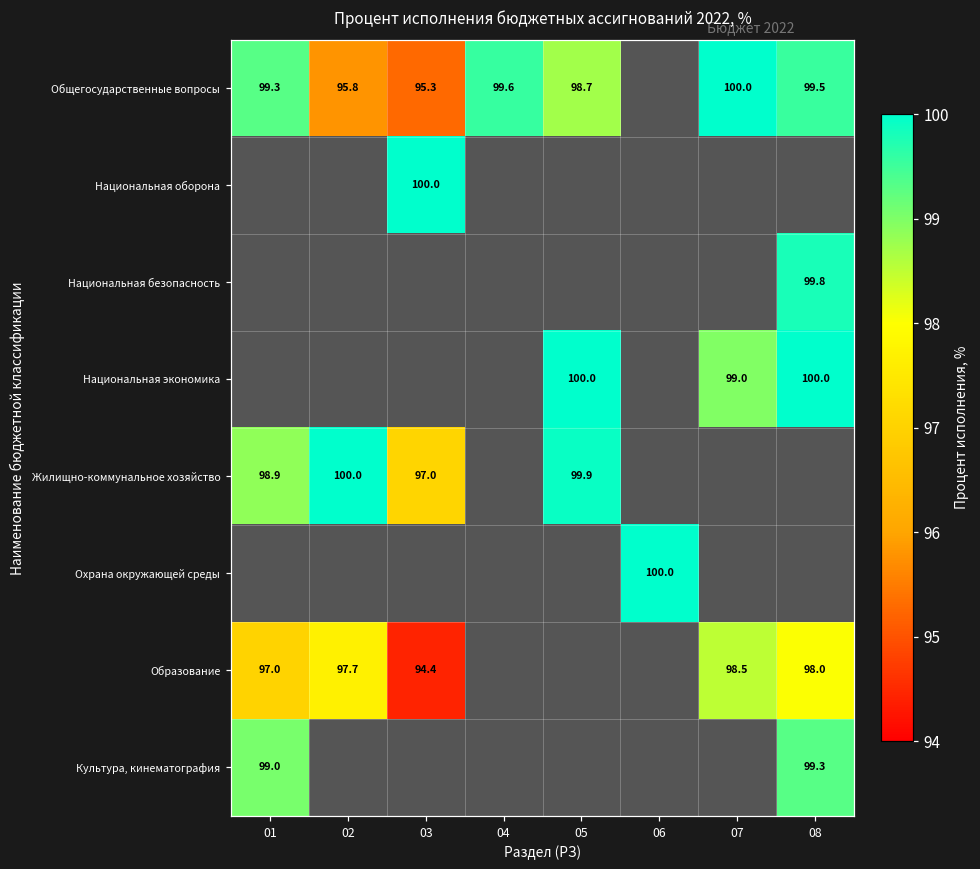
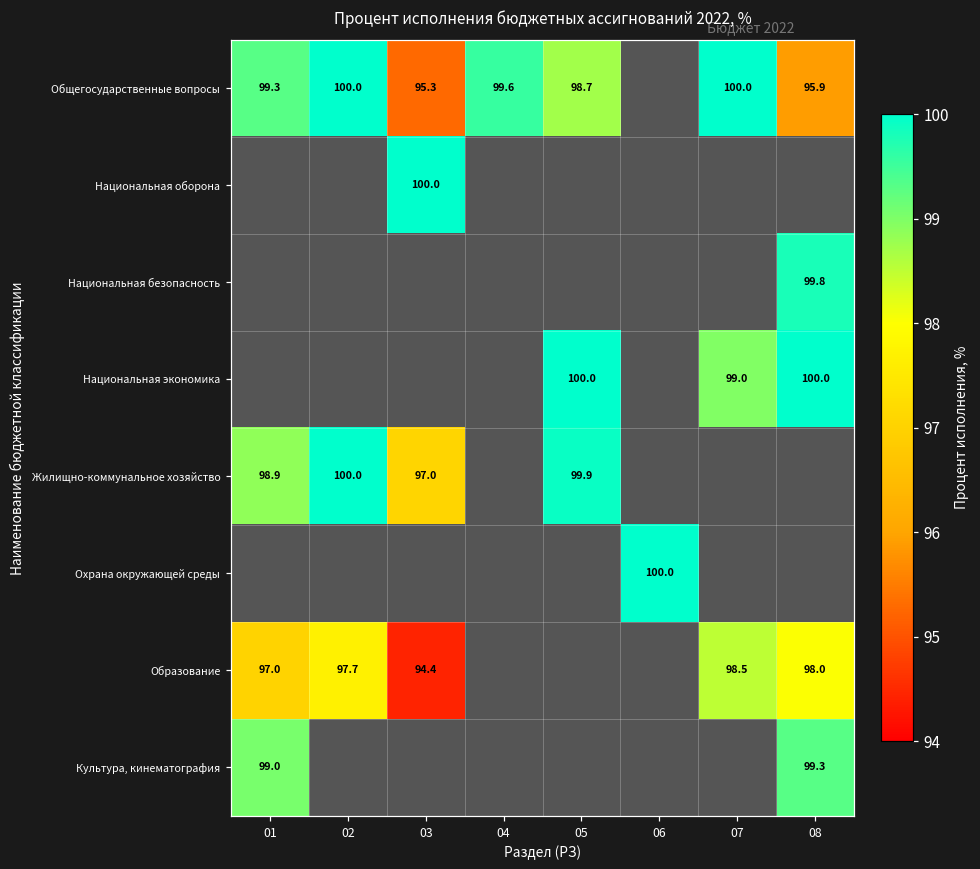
  {
    "Общегосударственные вопросы": {
      "01": 99.3,
-     "02": 95.8,
+     "02": 100.0,
      "03": 95.3,
      "04": 99.6,
      "05": 98.7,
      "07": 100.0,
-     "08": 99.5
+     "08": 95.9
    },
    "Национальная оборона": {
      "03": 100.0
    },
    "Национальная безопасность": {
      "08": 99.8
    },
    "Национальная экономика": {
      "05": 100.0,
      "07": 99.0,
      "08": 100.0
    },
    "Жилищно-коммунальное хозяйство": {
      "01": 98.9,
      "02": 100.0,
      "03": 97.0,
      "05": 99.9
    },
    "Охрана окружающей среды": {
      "06": 100.0
    },
    "Образование": {
      "01": 97.0,
      "02": 97.7,
      "03": 94.4,
      "07": 98.5,
      "08": 98.0
    },
    "Культура, кинематография": {
      "01": 99.0,
      "08": 99.3
    }
  }
